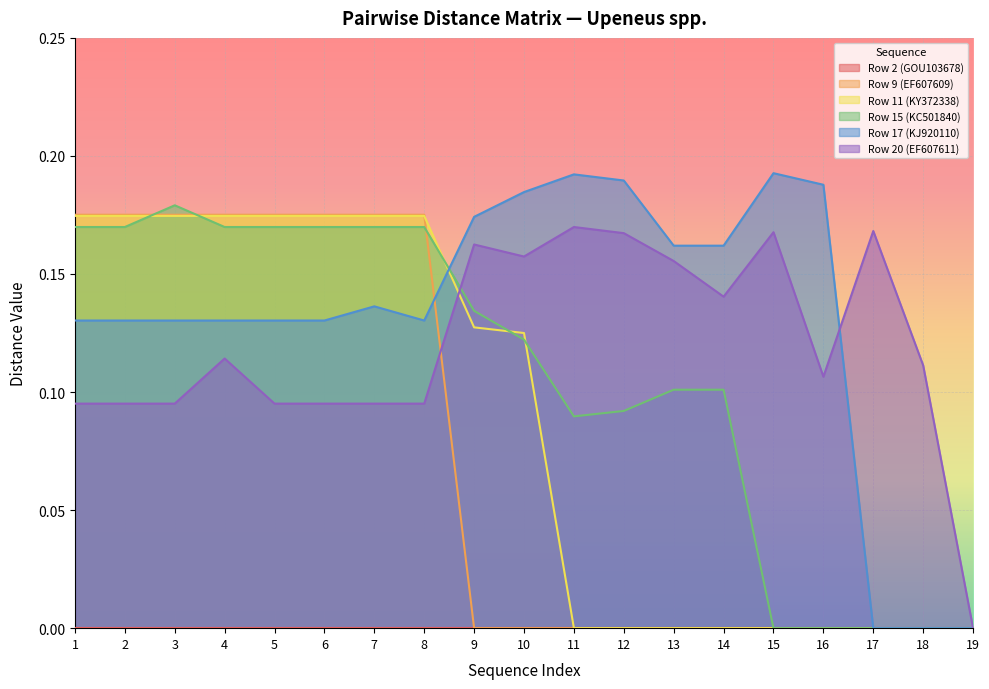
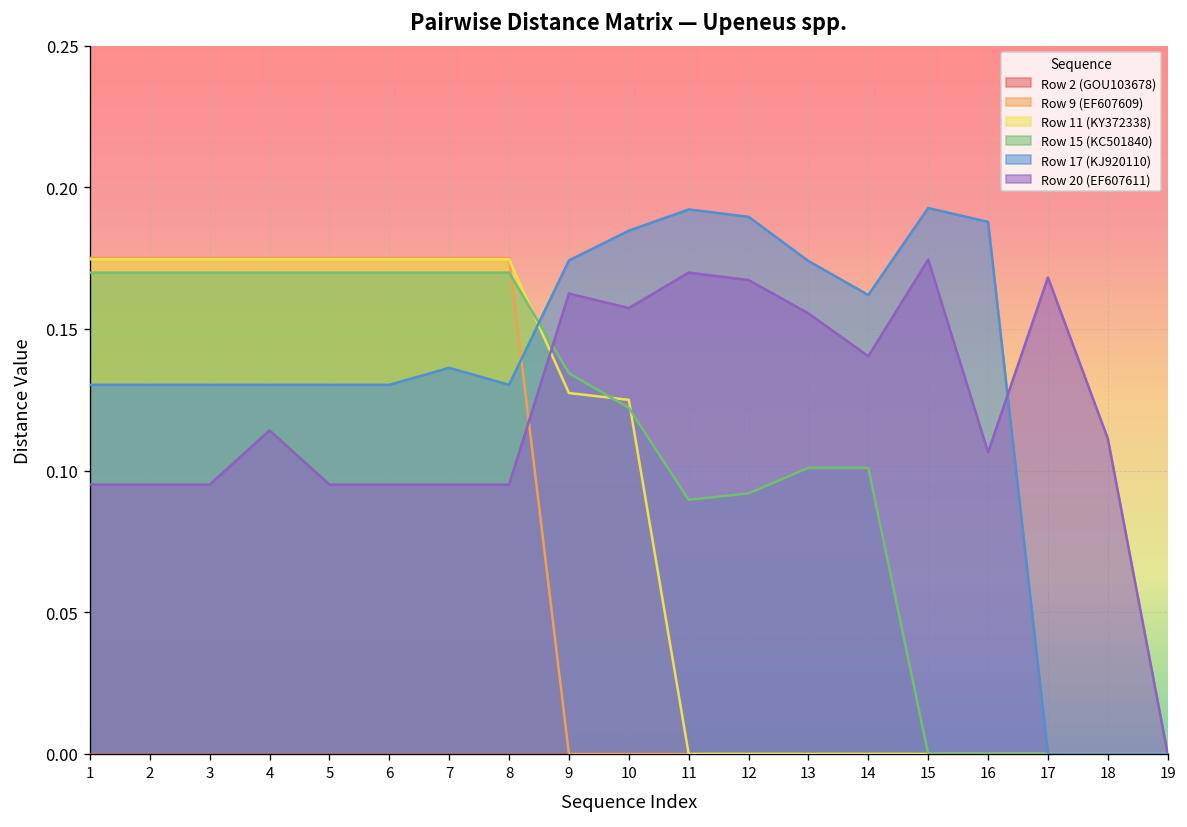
  {
    "Row 15 (KC501840)": {
      "1": 0.170,
      "2": 0.170,
-     "3": 0.179,
+     "3": 0.170,
      "4": 0.170,
      "5": 0.170,
      "6": 0.170,
      "7": 0.170,
      "8": 0.170,
      "9": 0.134,
      "10": 0.122,
      "11": 0.090,
      "12": 0.092,
      "13": 0.101,
      "14": 0.101
    },
    "Row 17 (KJ920110)": {
      "1": 0.130,
      "2": 0.130,
      "3": 0.130,
      "4": 0.130,
      "5": 0.130,
      "6": 0.130,
      "7": 0.136,
      "8": 0.130,
      "9": 0.174,
      "10": 0.185,
      "11": 0.192,
      "12": 0.190,
-     "13": 0.162,
+     "13": 0.174,
      "14": 0.162,
      "15": 0.193,
      "16": 0.188
    },
    "Row 20 (EF607611)": {
      "1": 0.095,
      "2": 0.095,
      "3": 0.095,
      "4": 0.114,
      "5": 0.095,
      "6": 0.095,
      "7": 0.095,
      "8": 0.095,
      "9": 0.163,
      "10": 0.157,
      "11": 0.170,
      "12": 0.167,
      "13": 0.156,
      "14": 0.140,
-     "15": 0.168,
+     "15": 0.175,
      "16": 0.107,
      "17": 0.168,
      "18": 0.111
    }
  }
